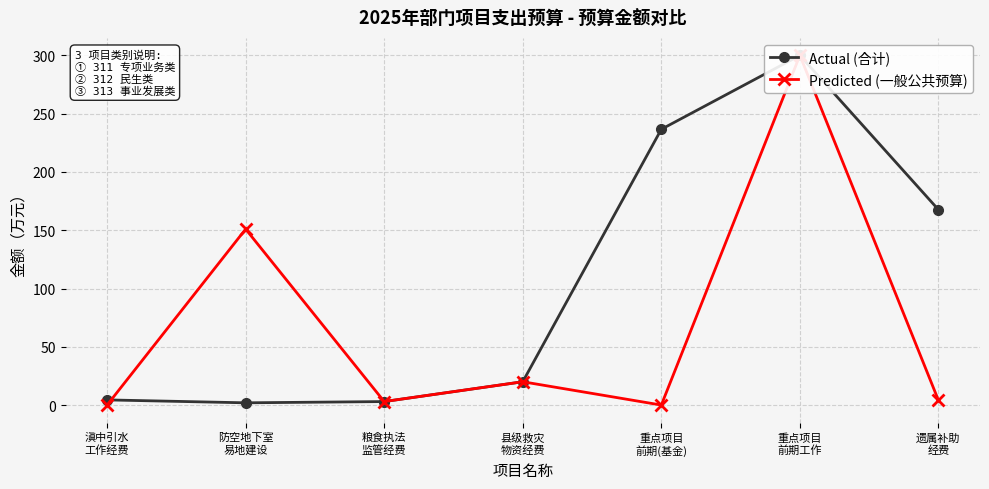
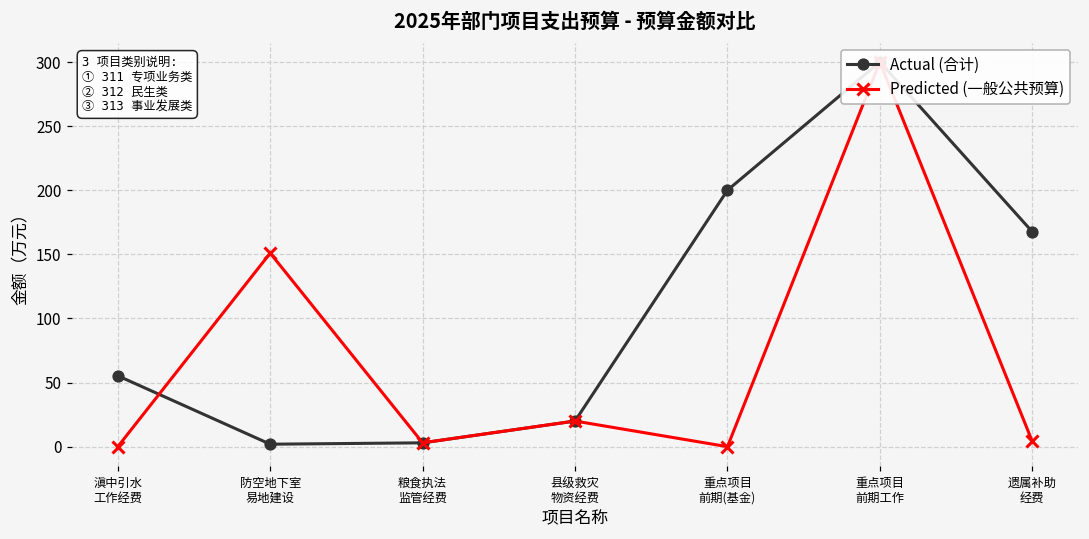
  {
    "Actual (合计)": {
-     "滇中引水 工作经费": 4,
+     "滇中引水 工作经费": 55,
      "防空地下室 易地建设": 2,
-     "重点项目 前期(基金)": 237,
+     "重点项目 前期(基金)": 200,
      "遗属补助 经费": 168
    },
    "Predicted (一般公共预算)": {
      "滇中引水 工作经费": 0,
      "防空地下室 易地建设": 151,
      "重点项目 前期(基金)": 0,
      "遗属补助 经费": 4
    }
  }
